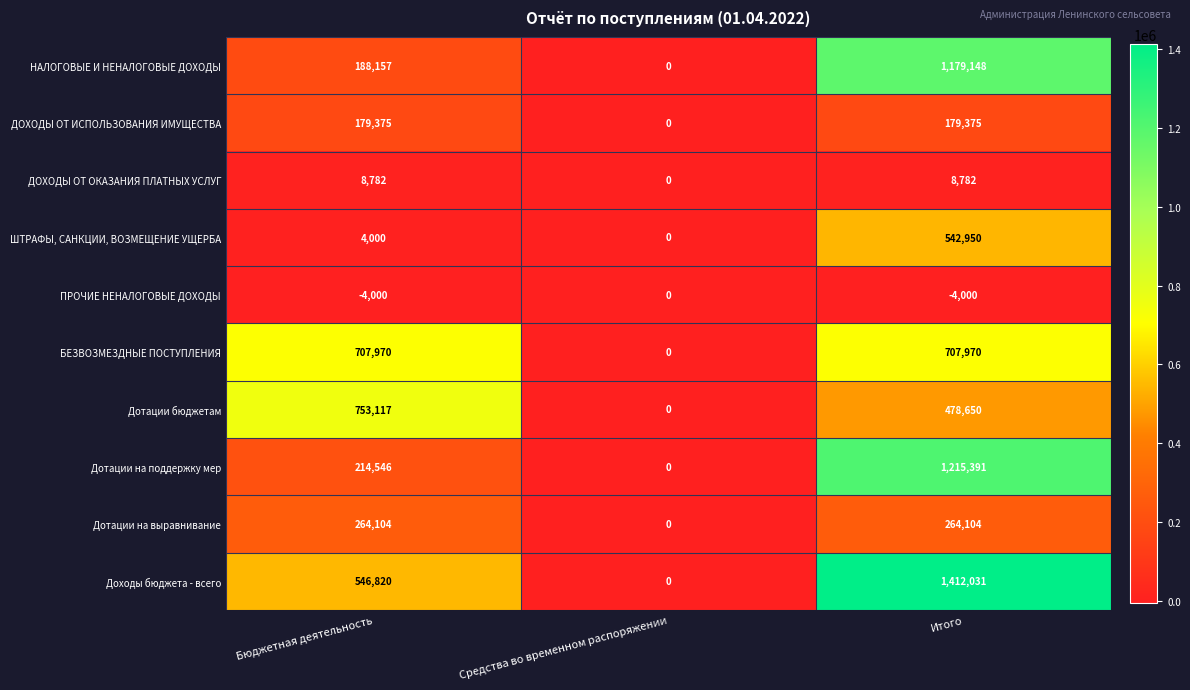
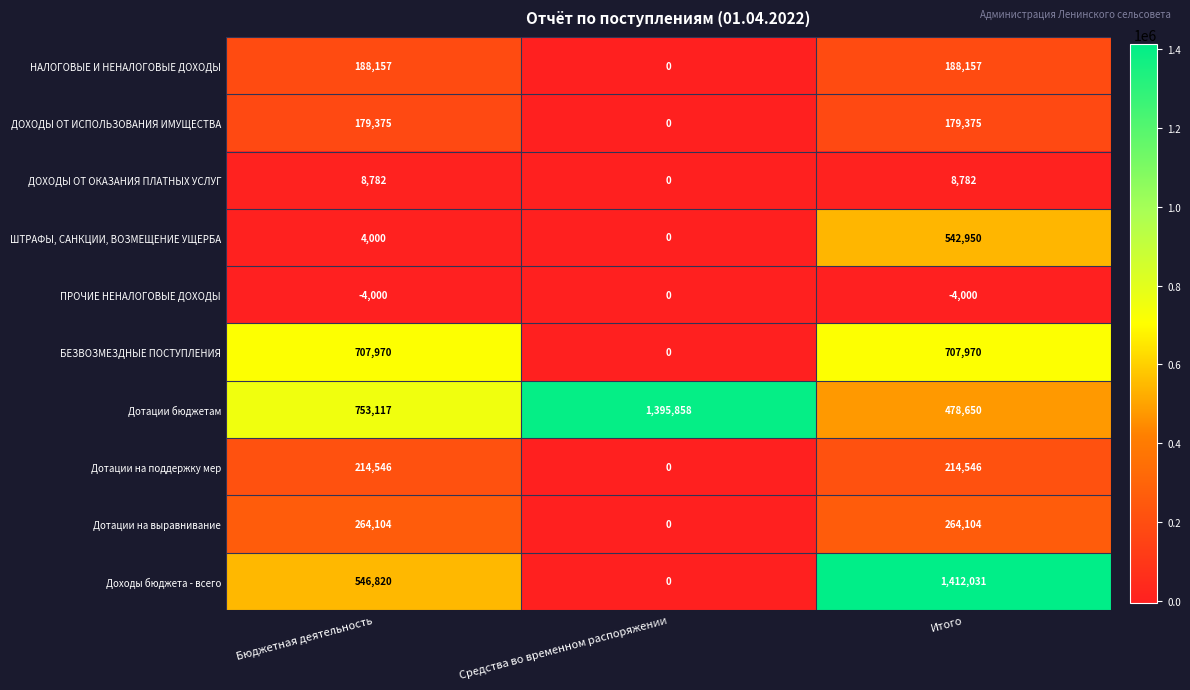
  {
    "НАЛОГОВЫЕ И НЕНАЛОГОВЫЕ ДОХОДЫ": {
      "Бюджетная деятельность": "188,157",
      "Средства во временном распоряжении": "0",
-     "Итого": "1,179,148"
+     "Итого": "188,157"
    },
    "ДОХОДЫ ОТ ИСПОЛЬЗОВАНИЯ ИМУЩЕСТВА": {
      "Бюджетная деятельность": "179,375",
      "Средства во временном распоряжении": "0",
      "Итого": "179,375"
    },
    "ДОХОДЫ ОТ ОКАЗАНИЯ ПЛАТНЫХ УСЛУГ": {
      "Бюджетная деятельность": "8,782",
      "Средства во временном распоряжении": "0",
      "Итого": "8,782"
    },
    "ШТРАФЫ, САНКЦИИ, ВОЗМЕЩЕНИЕ УЩЕРБА": {
      "Бюджетная деятельность": "4,000",
      "Средства во временном распоряжении": "0",
      "Итого": "542,950"
    },
    "ПРОЧИЕ НЕНАЛОГОВЫЕ ДОХОДЫ": {
      "Бюджетная деятельность": "-4,000",
      "Средства во временном распоряжении": "0",
      "Итого": "-4,000"
    },
    "БЕЗВОЗМЕЗДНЫЕ ПОСТУПЛЕНИЯ": {
      "Бюджетная деятельность": "707,970",
      "Средства во временном распоряжении": "0",
      "Итого": "707,970"
    },
    "Дотации бюджетам": {
      "Бюджетная деятельность": "753,117",
-     "Средства во временном распоряжении": "0",
+     "Средства во временном распоряжении": "1,395,858",
      "Итого": "478,650"
    },
    "Дотации на поддержку мер": {
      "Бюджетная деятельность": "214,546",
      "Средства во временном распоряжении": "0",
-     "Итого": "1,215,391"
+     "Итого": "214,546"
    },
    "Дотации на выравнивание": {
      "Бюджетная деятельность": "264,104",
      "Средства во временном распоряжении": "0",
      "Итого": "264,104"
    },
    "Доходы бюджета - всего": {
      "Бюджетная деятельность": "546,820",
      "Средства во временном распоряжении": "0",
      "Итого": "1,412,031"
    }
  }
